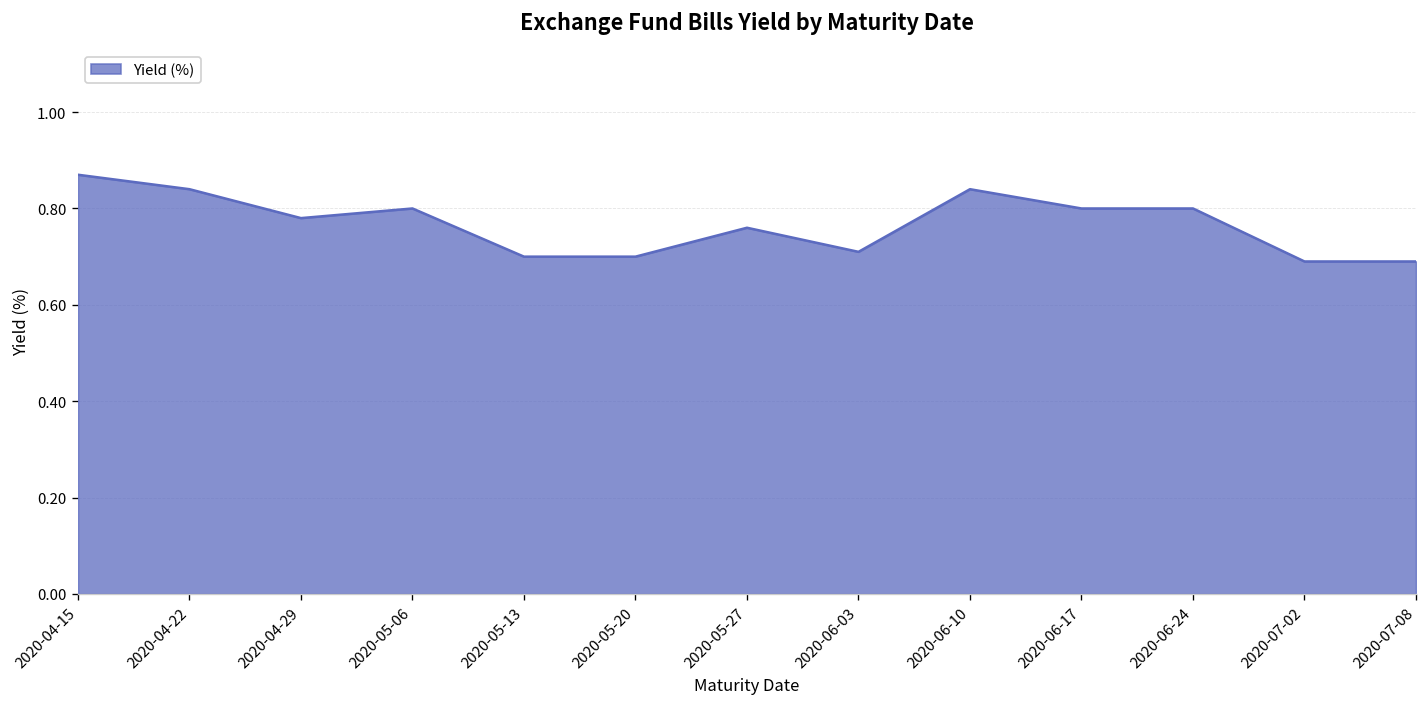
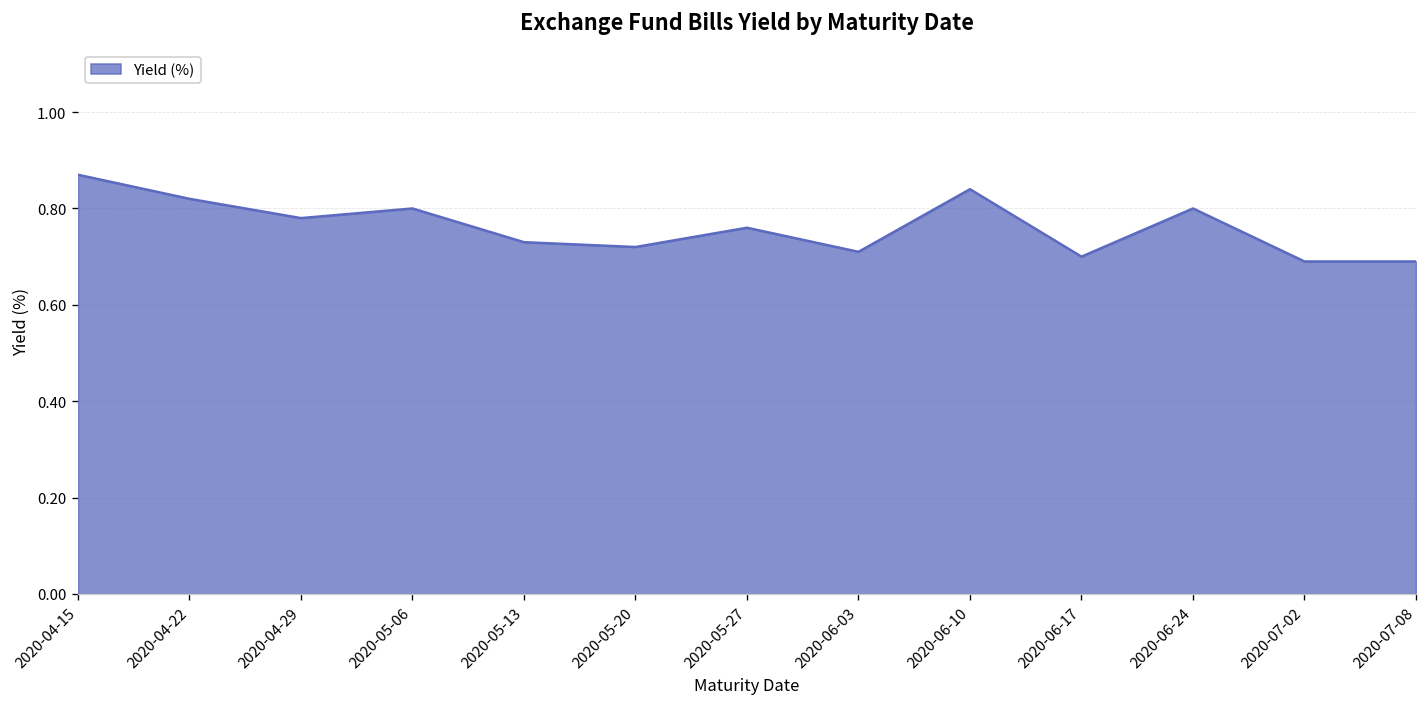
  {
    "2020-04-15": 0.87,
-   "2020-04-22": 0.84,
+   "2020-04-22": 0.82,
    "2020-04-29": 0.78,
    "2020-05-06": 0.80,
-   "2020-05-13": 0.70,
-   "2020-05-20": 0.70,
+   "2020-05-13": 0.73,
+   "2020-05-20": 0.72,
    "2020-05-27": 0.76,
    "2020-06-03": 0.71,
    "2020-06-10": 0.84,
-   "2020-06-17": 0.8,
+   "2020-06-17": 0.7,
    "2020-06-24": 0.80,
    "2020-07-02": 0.69,
    "2020-07-08": 0.69
  }
